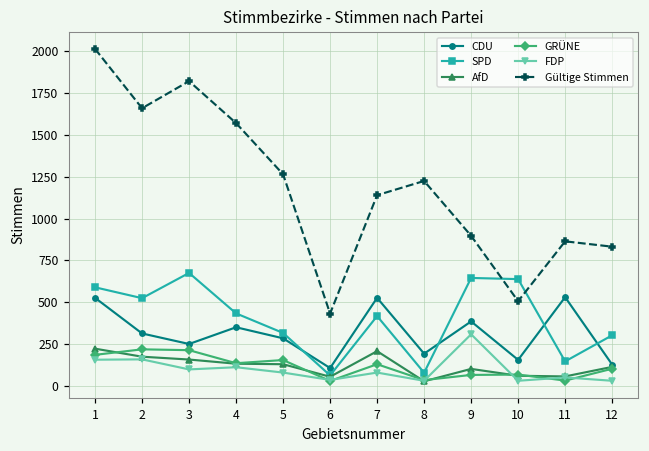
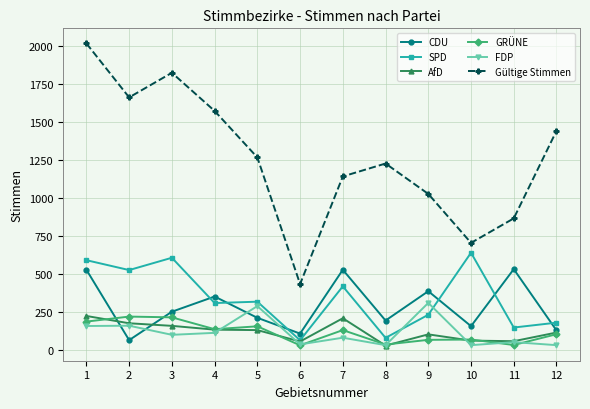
  {
    "CDU": {
      "1": 530,
-     "2": 310,
+     "2": 60,
      "3": 250,
      "4": 350,
-     "5": 280,
+     "5": 210,
      "6": 110,
      "7": 530,
      "8": 190,
      "9": 390,
      "10": 160,
      "11": 530
    },
    "SPD": {
      "1": 590,
      "2": 520,
-     "3": 680,
-     "4": 430,
+     "3": 610,
+     "4": 310,
      "5": 320,
      "7": 420,
      "8": 80,
-     "9": 650,
+     "9": 230,
      "10": 640,
      "11": 150,
-     "12": 300
+     "12": 180
    },
    "FDP": {
      "1": 160,
      "3": 100,
      "4": 110,
-     "5": 80,
+     "5": 290,
      "7": 80,
      "9": 310,
      "10": 30,
      "12": 30
    },
    "Gültige Stimmen": {
      "1": 2020,
      "2": 1660,
      "3": 1820,
      "4": 1570,
      "5": 1270,
      "6": 430,
      "7": 1140,
      "8": 1230,
-     "9": 900,
-     "10": 510,
+     "9": 1030,
+     "10": 700,
      "11": 860,
-     "12": 830
+     "12": 1440
    }
  }
